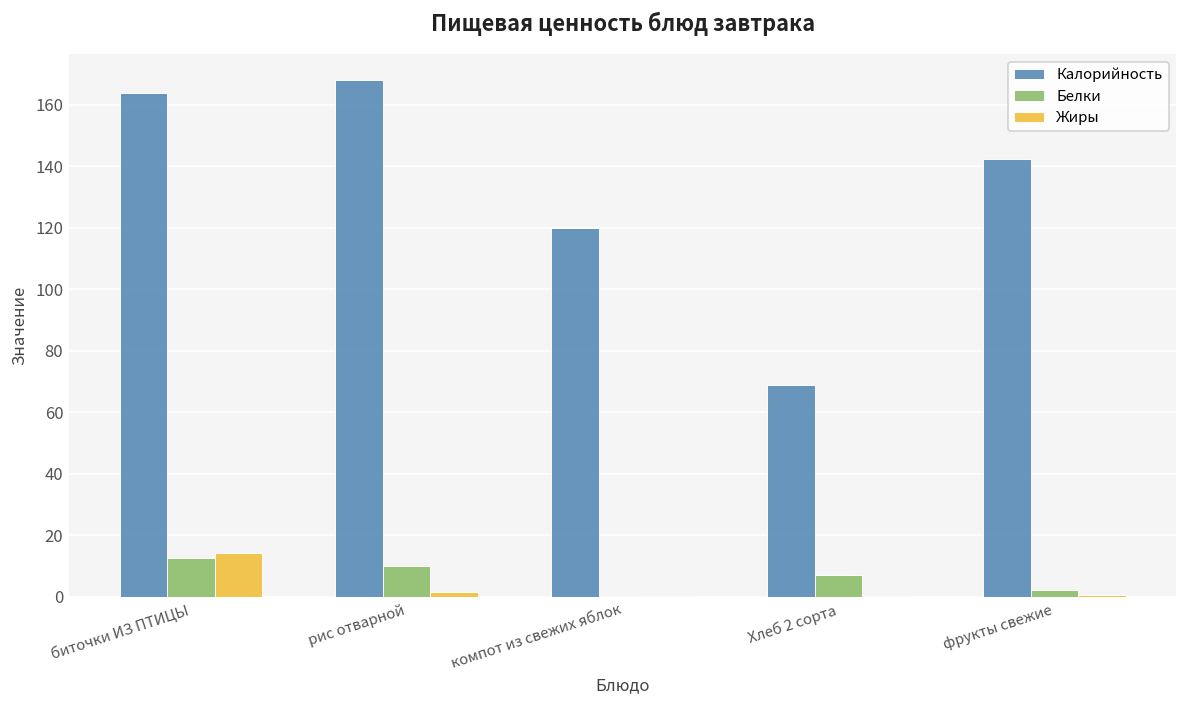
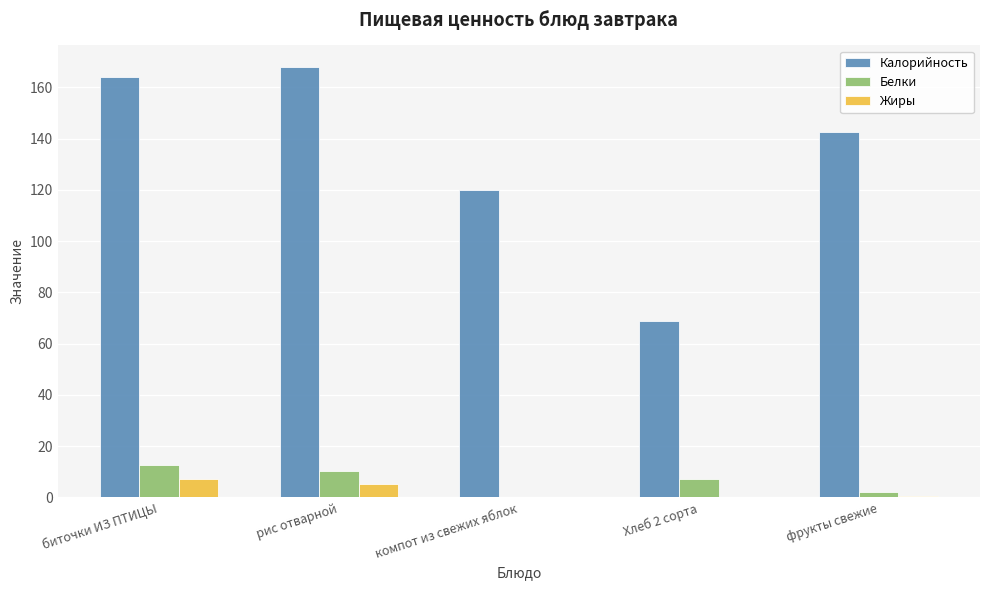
  {
    "Калорийность": {
      "биточки ИЗ ПТИЦЫ": 164,
      "рис отварной": 168,
      "компот из свежих яблок": 120,
      "Хлеб 2 сорта": 69,
      "фрукты свежие": 143
    },
    "Белки": {
      "биточки ИЗ ПТИЦЫ": 13,
      "рис отварной": 10,
      "Хлеб 2 сорта": 7,
      "фрукты свежие": 2
    },
    "Жиры": {
-     "биточки ИЗ ПТИЦЫ": 14,
-     "рис отварной": 2
+     "биточки ИЗ ПТИЦЫ": 7,
+     "рис отварной": 5
    }
  }
